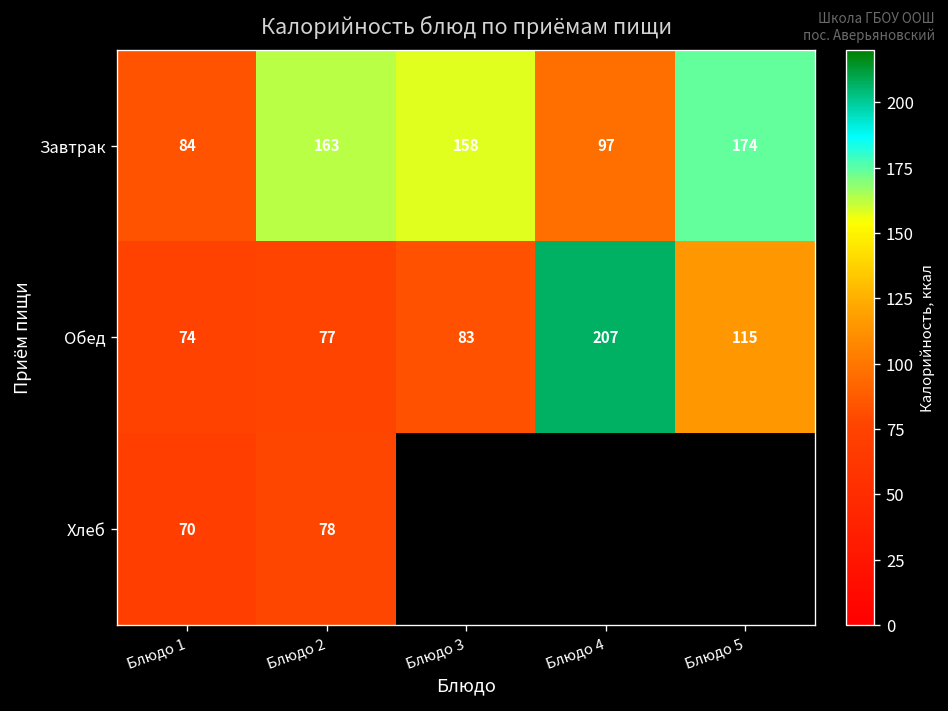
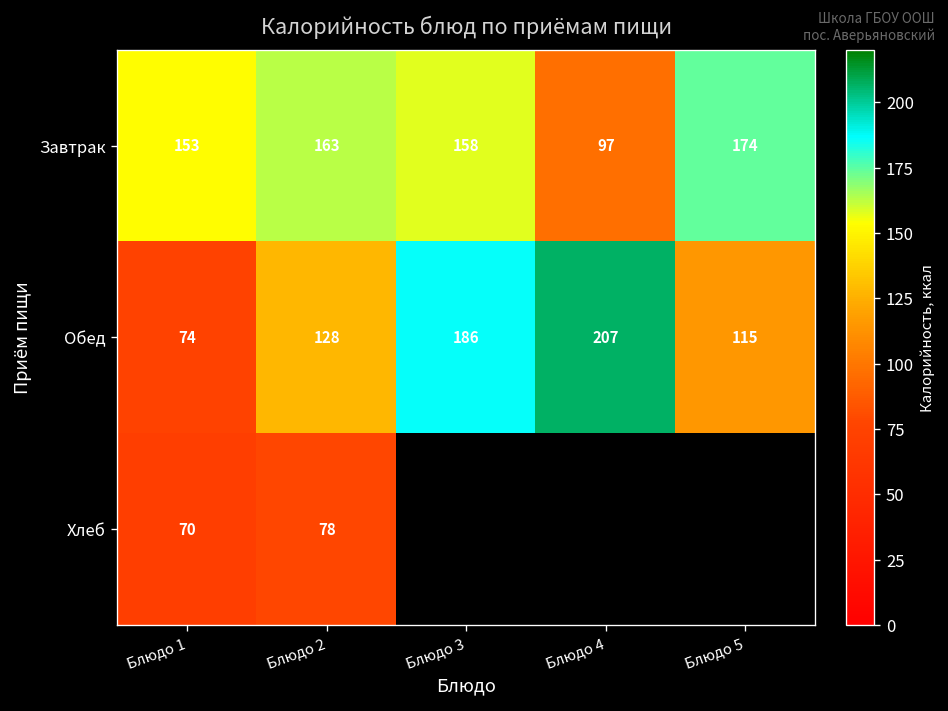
  {
    "Завтрак": {
-     "Блюдо 1": 84,
+     "Блюдо 1": 153,
      "Блюдо 2": 163,
      "Блюдо 3": 158,
      "Блюдо 4": 97,
      "Блюдо 5": 174
    },
    "Обед": {
      "Блюдо 1": 74,
-     "Блюдо 2": 77,
-     "Блюдо 3": 83,
+     "Блюдо 2": 128,
+     "Блюдо 3": 186,
      "Блюдо 4": 207,
      "Блюдо 5": 115
    },
    "Хлеб": {
      "Блюдо 1": 70,
      "Блюдо 2": 78
    }
  }
